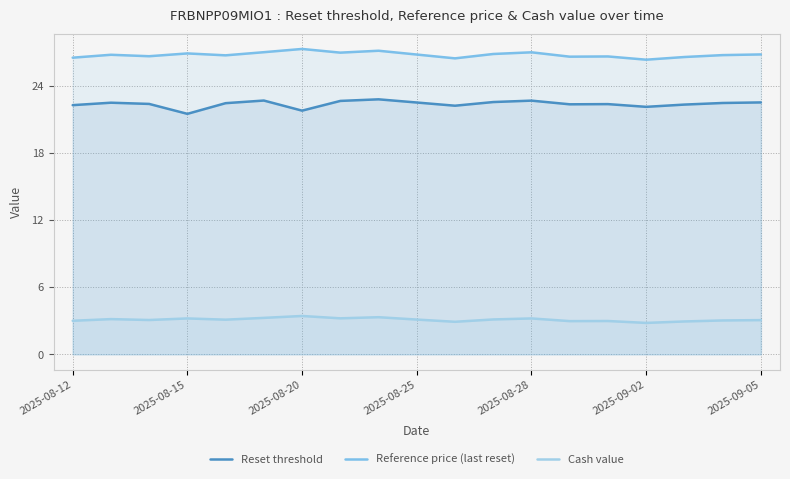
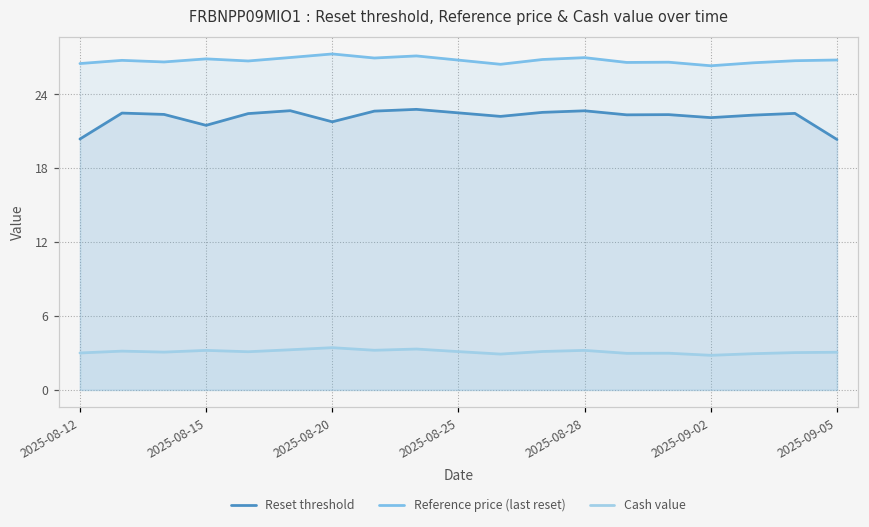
  {
    "Reset threshold": {
-     "2025-08-12": 22.3,
+     "2025-08-12": 20.4,
      "2025-08-15": 21.5,
      "2025-08-20": 21.8,
      "2025-08-25": 22.5,
      "2025-08-28": 22.7,
      "2025-09-02": 22.1,
-     "2025-09-05": 22.5
+     "2025-09-05": 20.3
    }
  }
